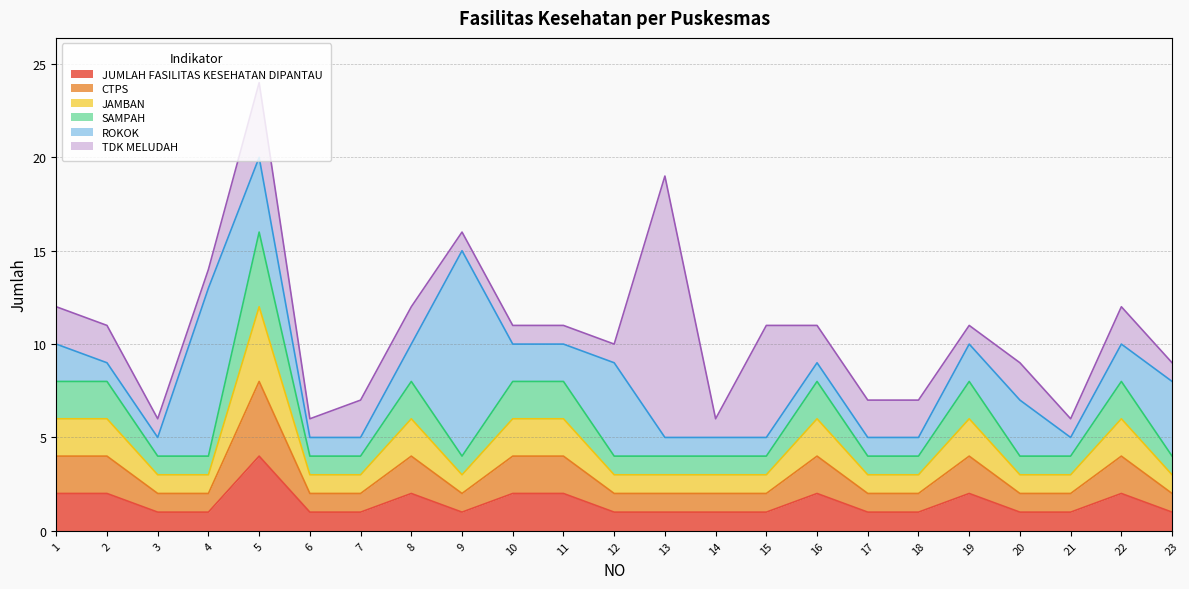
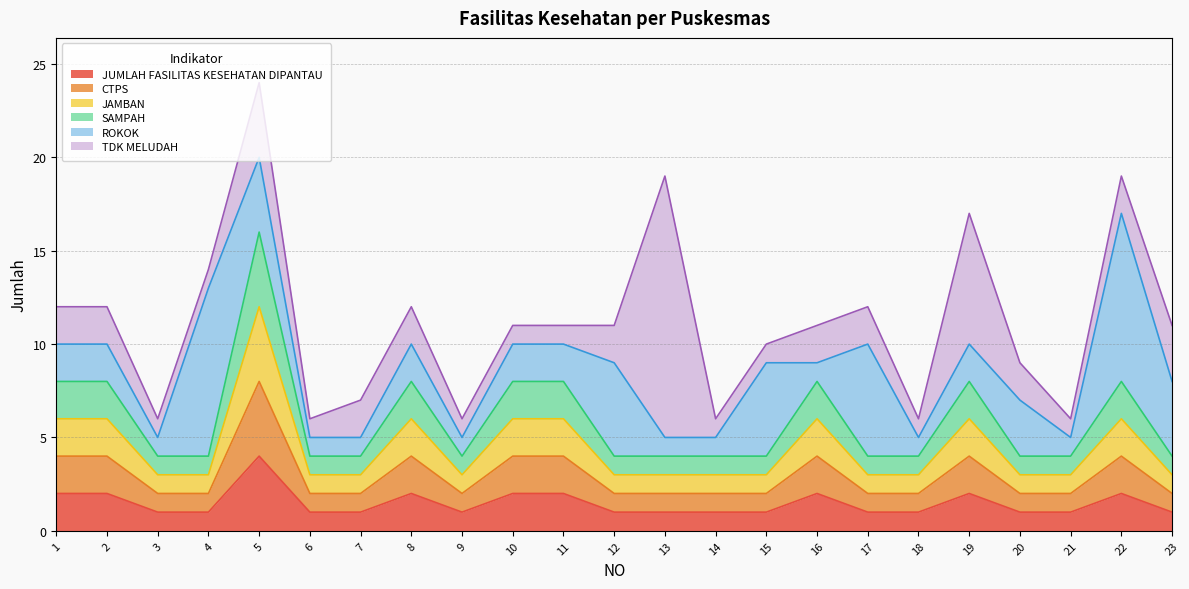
  {
    "JAMBAN": {
      "1": 6,
      "2": 6,
      "3": 3,
      "4": 3,
      "5": 12,
      "6": 3,
      "7": 3,
      "8": 6,
      "9": 3,
      "10": 6,
      "11": 6,
      "12": 3,
      "13": 3,
      "14": 3,
      "15": 3,
      "16": 6,
      "17": 3,
      "18": 3,
      "19": 6,
      "20": 3,
      "21": 3,
      "22": 6,
      "23": 3
    },
    "SAMPAH": {
      "1": 8,
      "2": 8,
      "3": 4,
      "4": 4,
      "5": 16,
      "6": 4,
      "7": 4,
      "8": 8,
      "9": 4,
      "10": 8,
      "11": 8,
      "12": 4,
      "13": 4,
      "14": 4,
      "15": 4,
      "16": 8,
      "17": 4,
      "18": 4,
      "19": 8,
      "20": 4,
      "21": 4,
      "22": 8,
      "23": 4
    },
    "ROKOK": {
      "1": 10,
-     "2": 1,
+     "2": 2,
      "3": 5,
      "4": 13,
      "6": 5,
      "7": 5,
      "8": 10,
-     "9": 11,
+     "9": 1,
      "10": 10,
      "11": 10,
      "12": 9,
      "13": 5,
      "14": 5,
-     "15": 1,
+     "15": 5,
      "16": 9,
-     "17": 1,
+     "17": 6,
      "18": 5,
      "19": 10,
      "20": 7,
      "21": 5,
-     "22": 2,
+     "22": 9,
      "23": 8
    },
    "TDK MELUDAH": {
      "1": 2,
      "2": 2,
      "3": 1,
      "4": 1,
      "6": 1,
      "7": 2,
      "8": 2,
      "9": 1,
      "10": 1,
      "11": 1,
-     "12": 1,
+     "12": 2,
      "13": 14,
      "14": 1,
-     "15": 6,
+     "15": 1,
      "16": 2,
      "17": 2,
-     "18": 2,
-     "19": 1,
+     "18": 1,
+     "19": 7,
      "20": 2,
      "21": 1,
      "22": 2,
-     "23": 1
+     "23": 3
    }
  }
